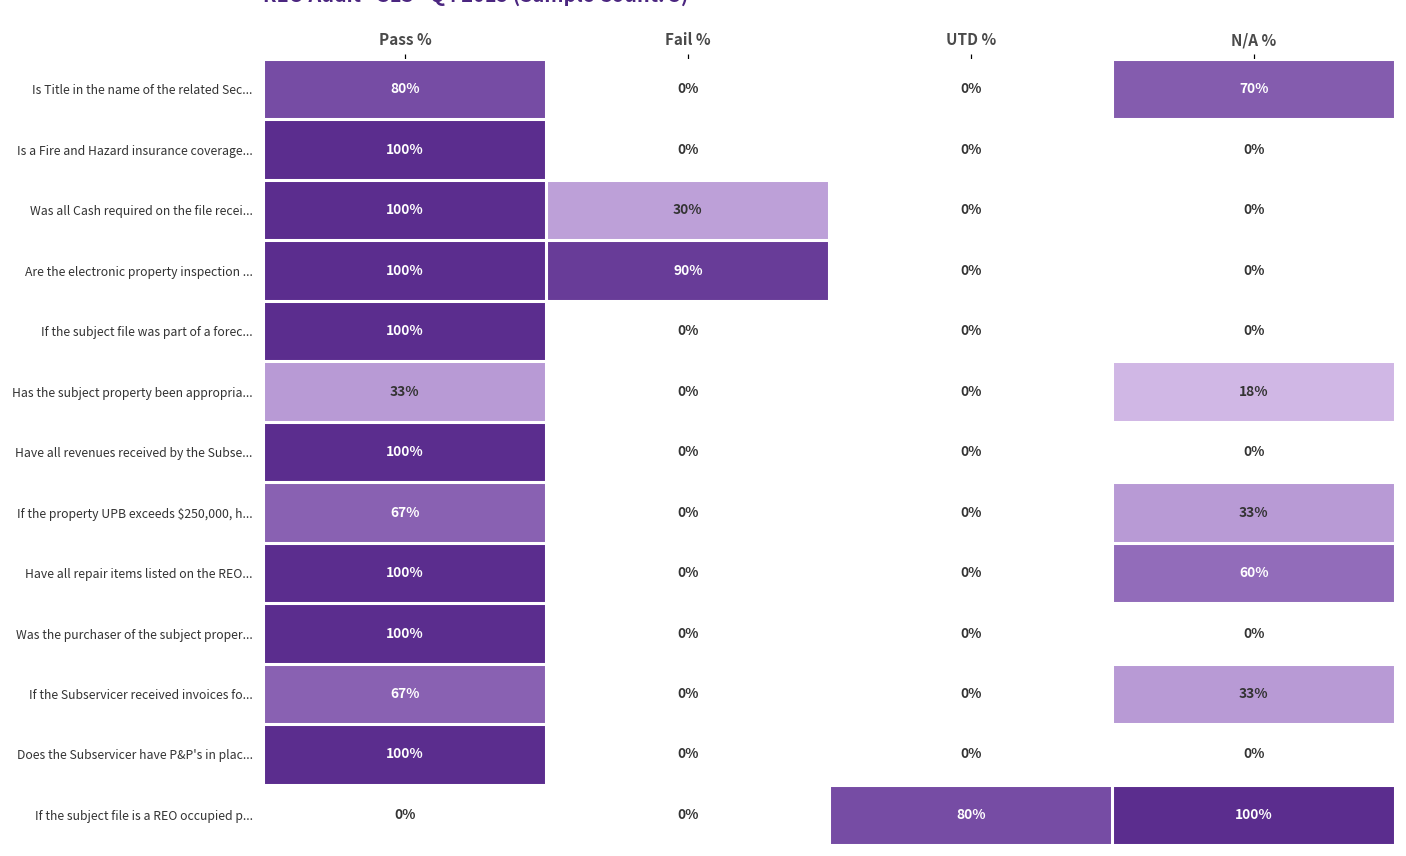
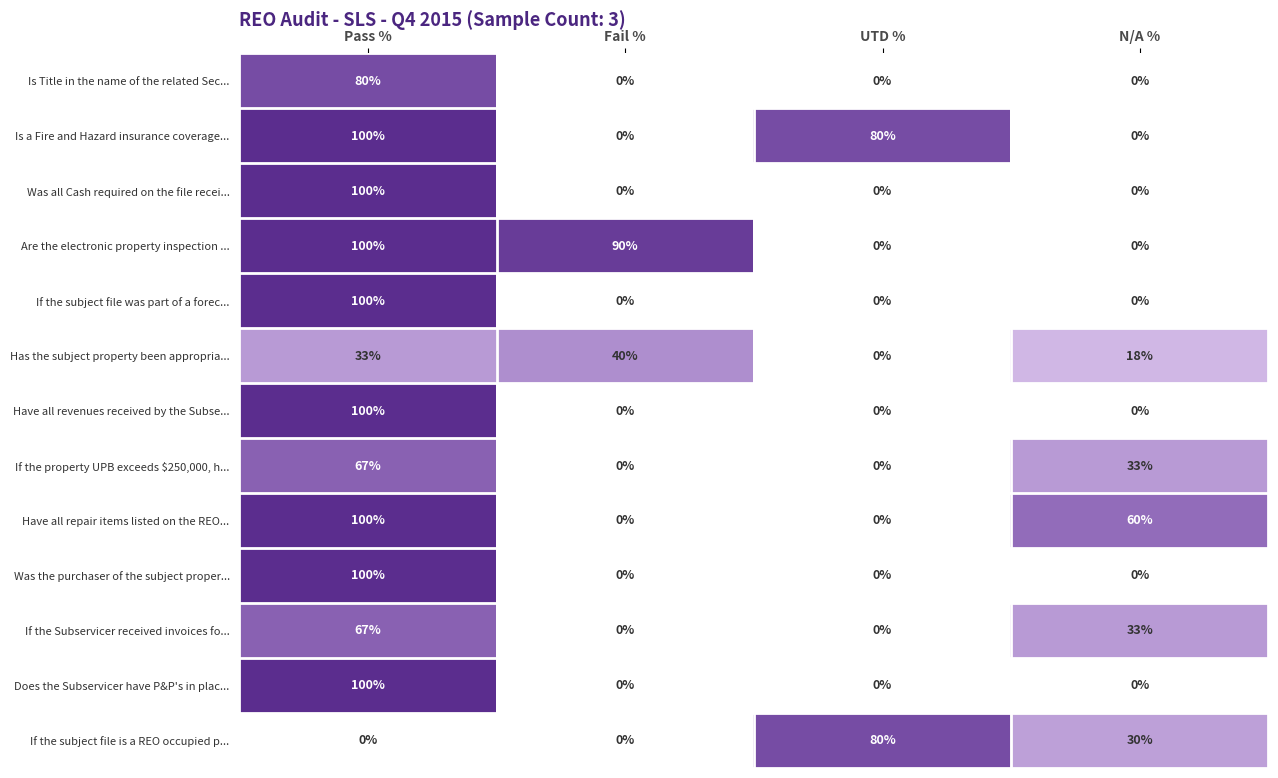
  {
    "Is Title in the name of the related Sec...": {
      "Pass %": "80%",
      "Fail %": "0%",
      "UTD %": "0%",
-     "N/A %": "70%"
+     "N/A %": "0%"
    },
    "Is a Fire and Hazard insurance coverage...": {
      "Pass %": "100%",
      "Fail %": "0%",
-     "UTD %": "0%",
+     "UTD %": "80%",
      "N/A %": "0%"
    },
    "Was all Cash required on the file recei...": {
      "Pass %": "100%",
-     "Fail %": "30%",
+     "Fail %": "0%",
      "UTD %": "0%",
      "N/A %": "0%"
    },
    "Are the electronic property inspection ...": {
      "Pass %": "100%",
      "Fail %": "90%",
      "UTD %": "0%",
      "N/A %": "0%"
    },
    "If the subject file was part of a forec...": {
      "Pass %": "100%",
      "Fail %": "0%",
      "UTD %": "0%",
      "N/A %": "0%"
    },
    "Has the subject property been appropria...": {
      "Pass %": "33%",
-     "Fail %": "0%",
+     "Fail %": "40%",
      "UTD %": "0%",
      "N/A %": "18%"
    },
    "Have all revenues received by the Subse...": {
      "Pass %": "100%",
      "Fail %": "0%",
      "UTD %": "0%",
      "N/A %": "0%"
    },
    "If the property UPB exceeds $250,000, h...": {
      "Pass %": "67%",
      "Fail %": "0%",
      "UTD %": "0%",
      "N/A %": "33%"
    },
    "Have all repair items listed on the REO...": {
      "Pass %": "100%",
      "Fail %": "0%",
      "UTD %": "0%",
      "N/A %": "60%"
    },
    "Was the purchaser of the subject proper...": {
      "Pass %": "100%",
      "Fail %": "0%",
      "UTD %": "0%",
      "N/A %": "0%"
    },
    "If the Subservicer received invoices fo...": {
      "Pass %": "67%",
      "Fail %": "0%",
      "UTD %": "0%",
      "N/A %": "33%"
    },
    "Does the Subservicer have P&P's in plac...": {
      "Pass %": "100%",
      "Fail %": "0%",
      "UTD %": "0%",
      "N/A %": "0%"
    },
    "If the subject file is a REO occupied p...": {
      "Pass %": "0%",
      "Fail %": "0%",
      "UTD %": "80%",
-     "N/A %": "100%"
+     "N/A %": "30%"
    }
  }
